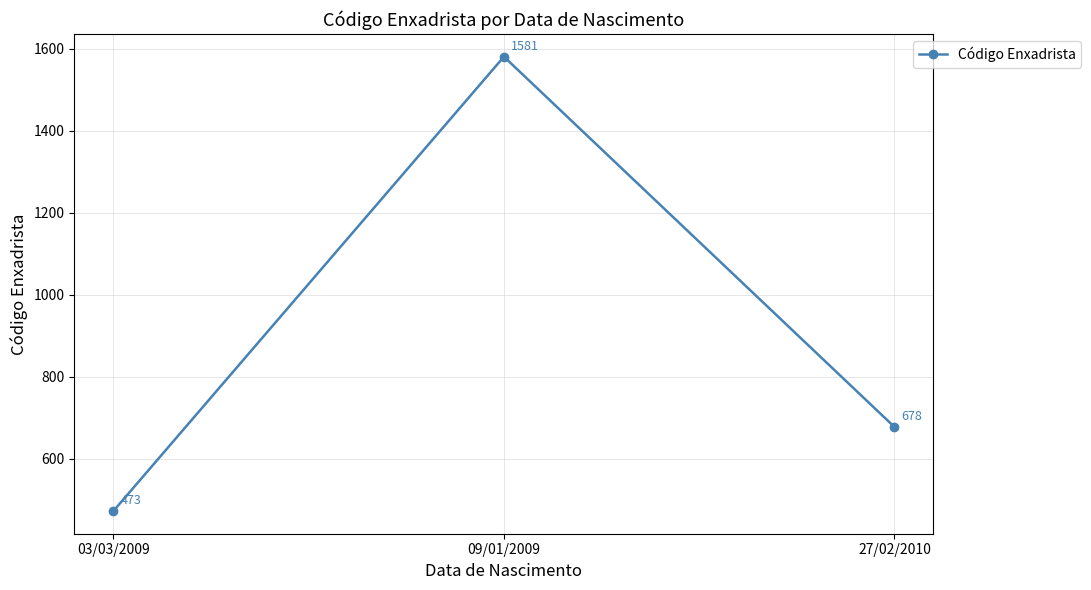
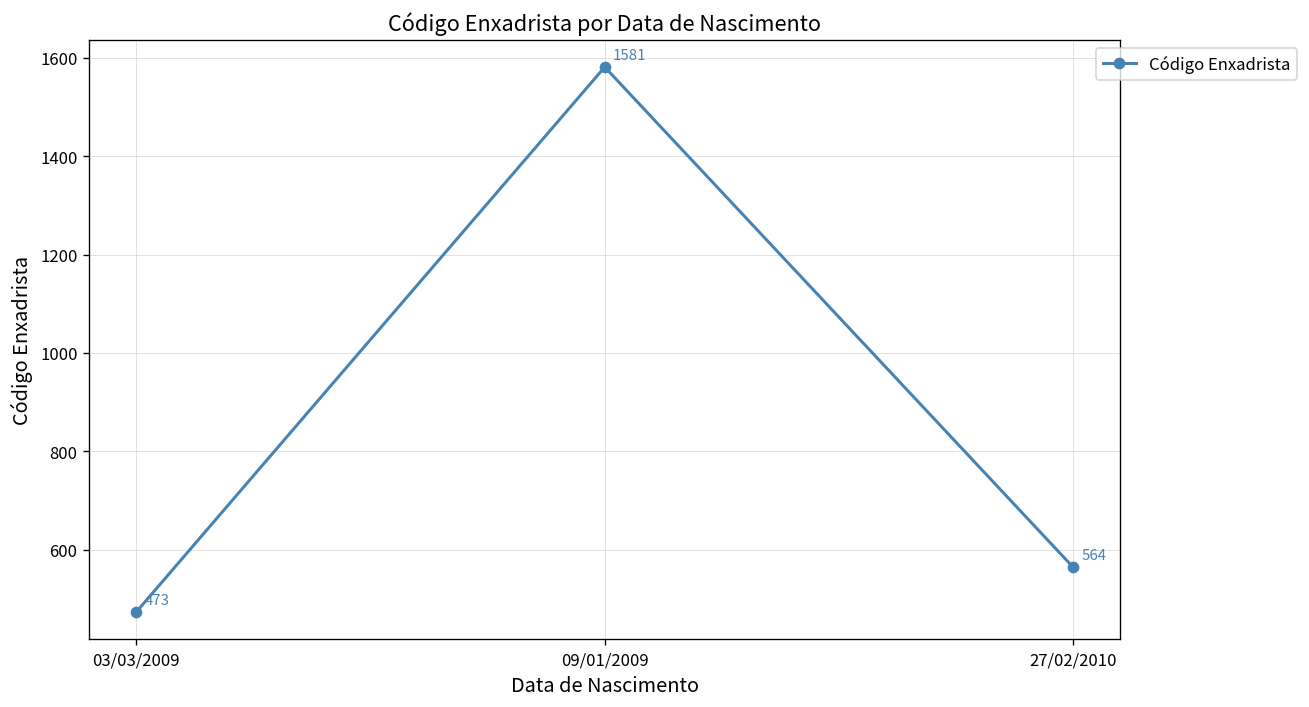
  {
    "03/03/2009": 473,
    "09/01/2009": 1581,
-   "27/02/2010": 678
+   "27/02/2010": 564
  }
